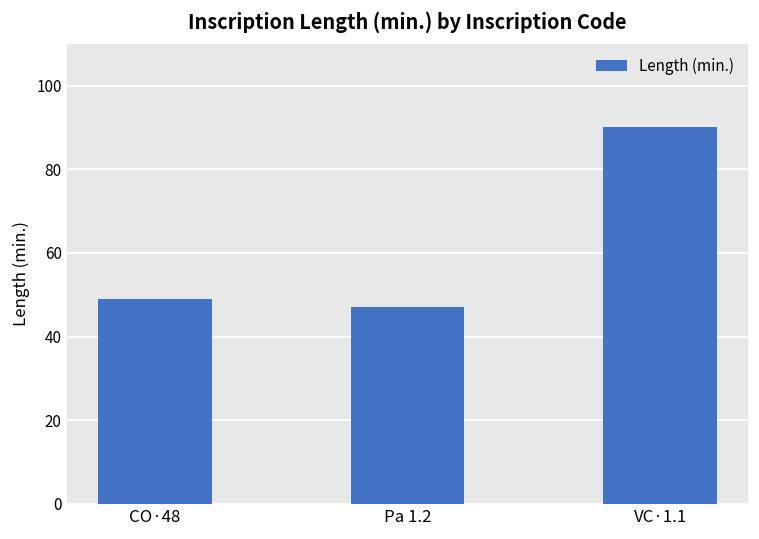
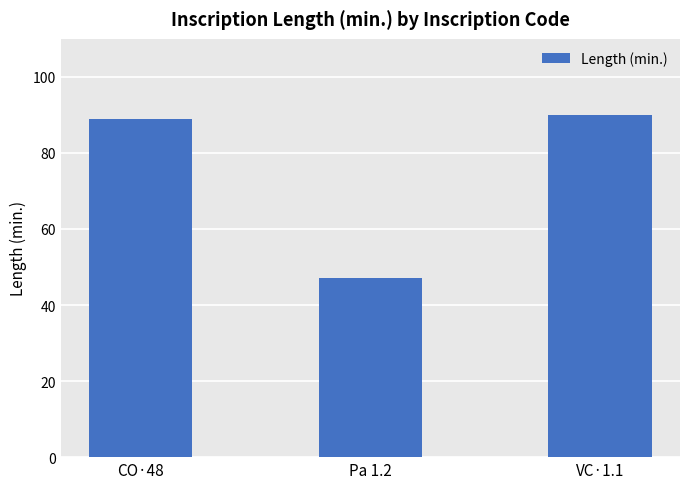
  {
-   "CO·48": 49,
+   "CO·48": 89,
    "Pa 1.2": 47,
    "VC·1.1": 90
  }
